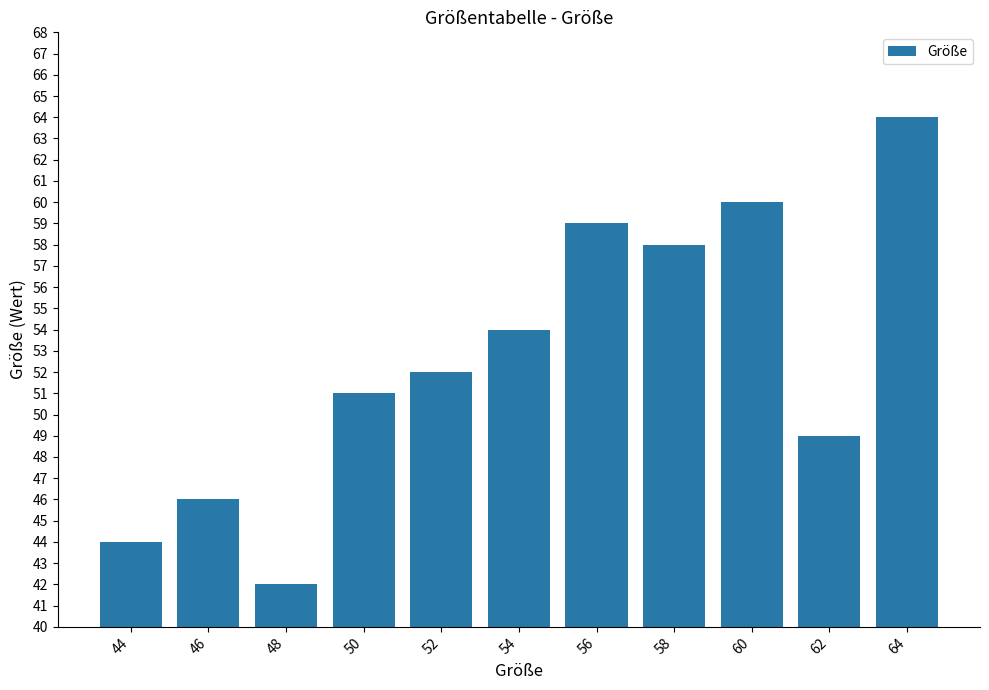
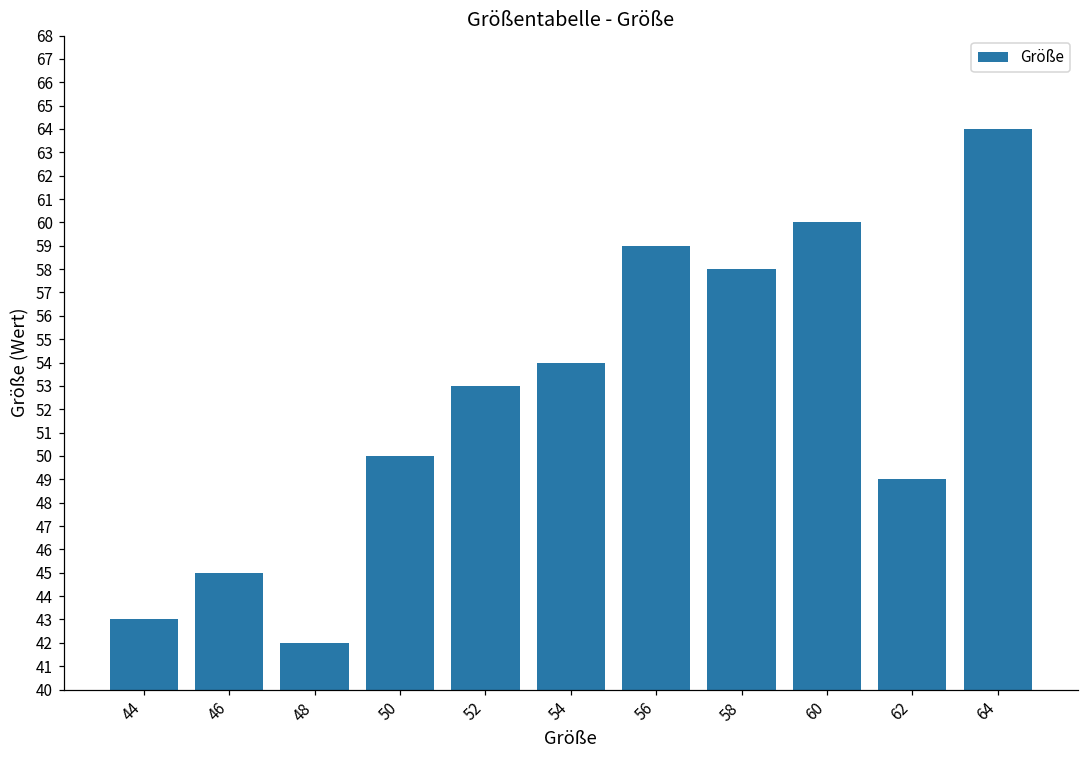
  {
-   "44": 44,
-   "46": 46,
+   "44": 43,
+   "46": 45,
    "48": 42,
-   "50": 51,
-   "52": 52,
+   "50": 50,
+   "52": 53,
    "54": 54,
    "56": 59,
    "58": 58,
    "60": 60,
    "62": 49,
    "64": 64
  }
